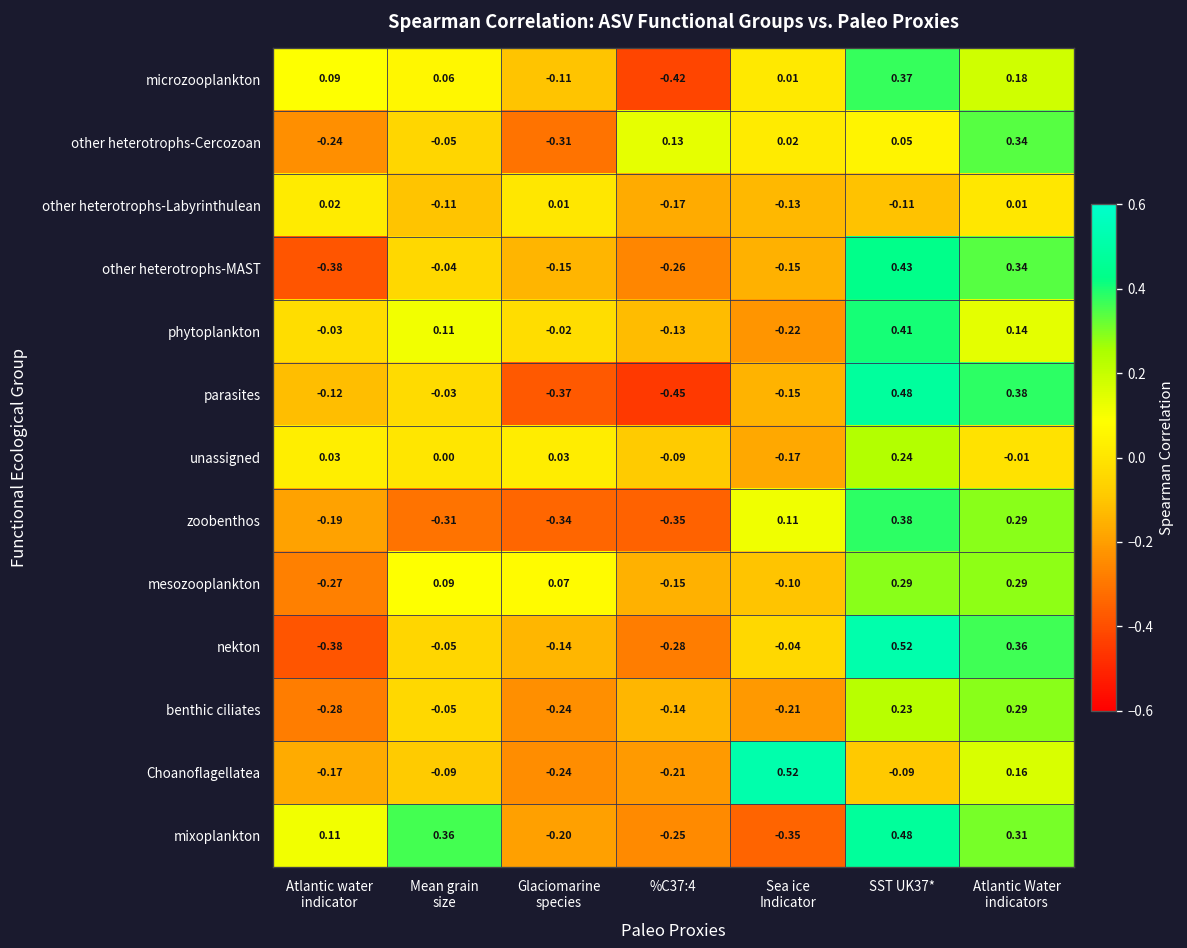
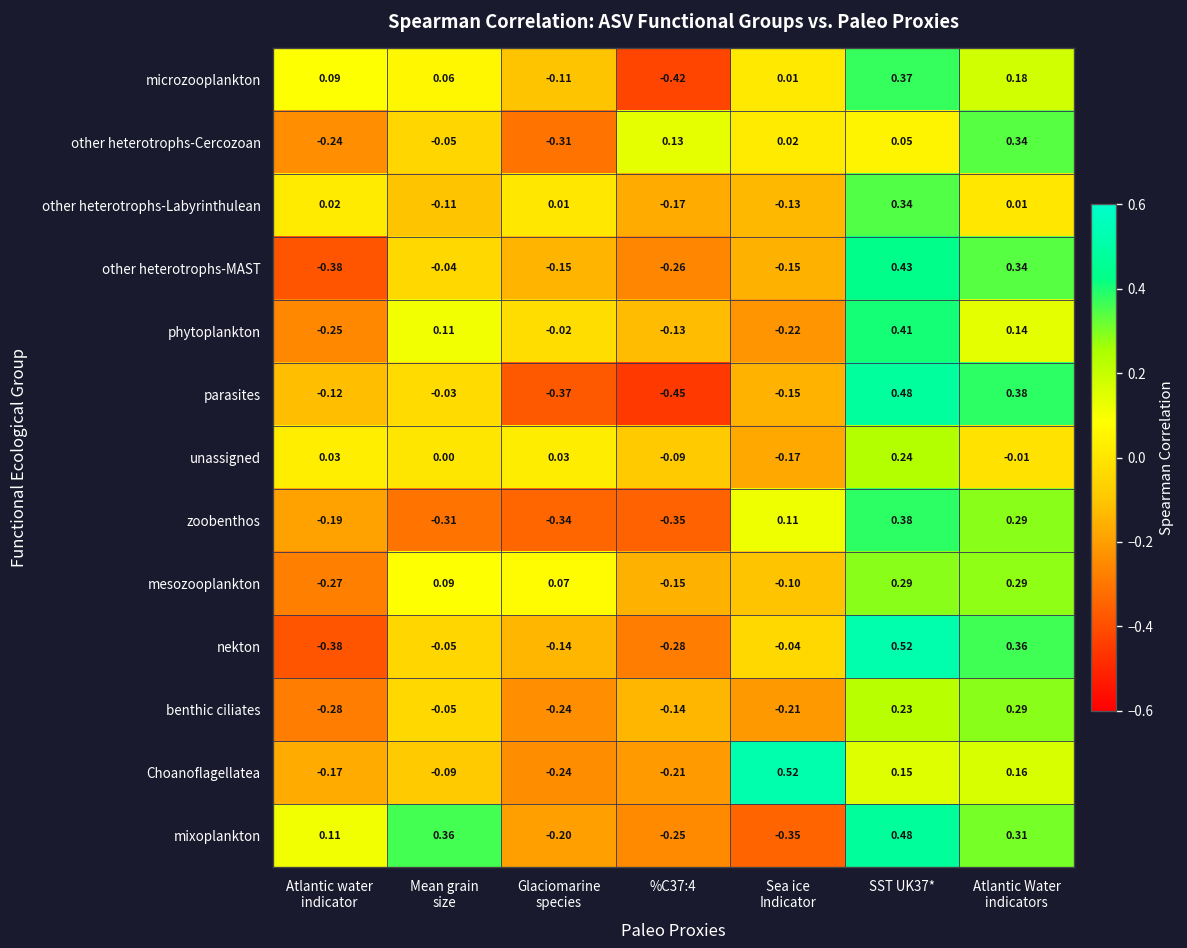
  {
    "microzooplankton": {
      "Atlantic water indicator": 0.09,
      "Mean grain size": 0.06,
      "Glaciomarine species": -0.11,
      "%C37:4": -0.42,
      "Sea ice Indicator": 0.01,
      "SST UK37*": 0.37,
      "Atlantic Water indicators": 0.18
    },
    "other heterotrophs-Cercozoan": {
      "Atlantic water indicator": -0.24,
      "Mean grain size": -0.05,
      "Glaciomarine species": -0.31,
      "%C37:4": 0.13,
      "Sea ice Indicator": 0.02,
      "SST UK37*": 0.05,
      "Atlantic Water indicators": 0.34
    },
    "other heterotrophs-Labyrinthulean": {
      "Atlantic water indicator": 0.02,
      "Mean grain size": -0.11,
      "Glaciomarine species": 0.01,
      "%C37:4": -0.17,
      "Sea ice Indicator": -0.13,
-     "SST UK37*": -0.11,
+     "SST UK37*": 0.34,
      "Atlantic Water indicators": 0.01
    },
    "other heterotrophs-MAST": {
      "Atlantic water indicator": -0.38,
      "Mean grain size": -0.04,
      "Glaciomarine species": -0.15,
      "%C37:4": -0.26,
      "Sea ice Indicator": -0.15,
      "SST UK37*": 0.43,
      "Atlantic Water indicators": 0.34
    },
    "phytoplankton": {
-     "Atlantic water indicator": -0.03,
+     "Atlantic water indicator": -0.25,
      "Mean grain size": 0.11,
      "Glaciomarine species": -0.02,
      "%C37:4": -0.13,
      "Sea ice Indicator": -0.22,
      "SST UK37*": 0.41,
      "Atlantic Water indicators": 0.14
    },
    "parasites": {
      "Atlantic water indicator": -0.12,
      "Mean grain size": -0.03,
      "Glaciomarine species": -0.37,
      "%C37:4": -0.45,
      "Sea ice Indicator": -0.15,
      "SST UK37*": 0.48,
      "Atlantic Water indicators": 0.38
    },
    "unassigned": {
      "Atlantic water indicator": 0.03,
      "Mean grain size": 0.00,
      "Glaciomarine species": 0.03,
      "%C37:4": -0.09,
      "Sea ice Indicator": -0.17,
      "SST UK37*": 0.24,
      "Atlantic Water indicators": -0.01
    },
    "zoobenthos": {
      "Atlantic water indicator": -0.19,
      "Mean grain size": -0.31,
      "Glaciomarine species": -0.34,
      "%C37:4": -0.35,
      "Sea ice Indicator": 0.11,
      "SST UK37*": 0.38,
      "Atlantic Water indicators": 0.29
    },
    "mesozooplankton": {
      "Atlantic water indicator": -0.27,
      "Mean grain size": 0.09,
      "Glaciomarine species": 0.07,
      "%C37:4": -0.15,
      "Sea ice Indicator": -0.10,
      "SST UK37*": 0.29,
      "Atlantic Water indicators": 0.29
    },
    "nekton": {
      "Atlantic water indicator": -0.38,
      "Mean grain size": -0.05,
      "Glaciomarine species": -0.14,
      "%C37:4": -0.28,
      "Sea ice Indicator": -0.04,
      "SST UK37*": 0.52,
      "Atlantic Water indicators": 0.36
    },
    "benthic ciliates": {
      "Atlantic water indicator": -0.28,
      "Mean grain size": -0.05,
      "Glaciomarine species": -0.24,
      "%C37:4": -0.14,
      "Sea ice Indicator": -0.21,
      "SST UK37*": 0.23,
      "Atlantic Water indicators": 0.29
    },
    "Choanoflagellatea": {
      "Atlantic water indicator": -0.17,
      "Mean grain size": -0.09,
      "Glaciomarine species": -0.24,
      "%C37:4": -0.21,
      "Sea ice Indicator": 0.52,
-     "SST UK37*": -0.09,
+     "SST UK37*": 0.15,
      "Atlantic Water indicators": 0.16
    },
    "mixoplankton": {
      "Atlantic water indicator": 0.11,
      "Mean grain size": 0.36,
      "Glaciomarine species": -0.20,
      "%C37:4": -0.25,
      "Sea ice Indicator": -0.35,
      "SST UK37*": 0.48,
      "Atlantic Water indicators": 0.31
    }
  }
